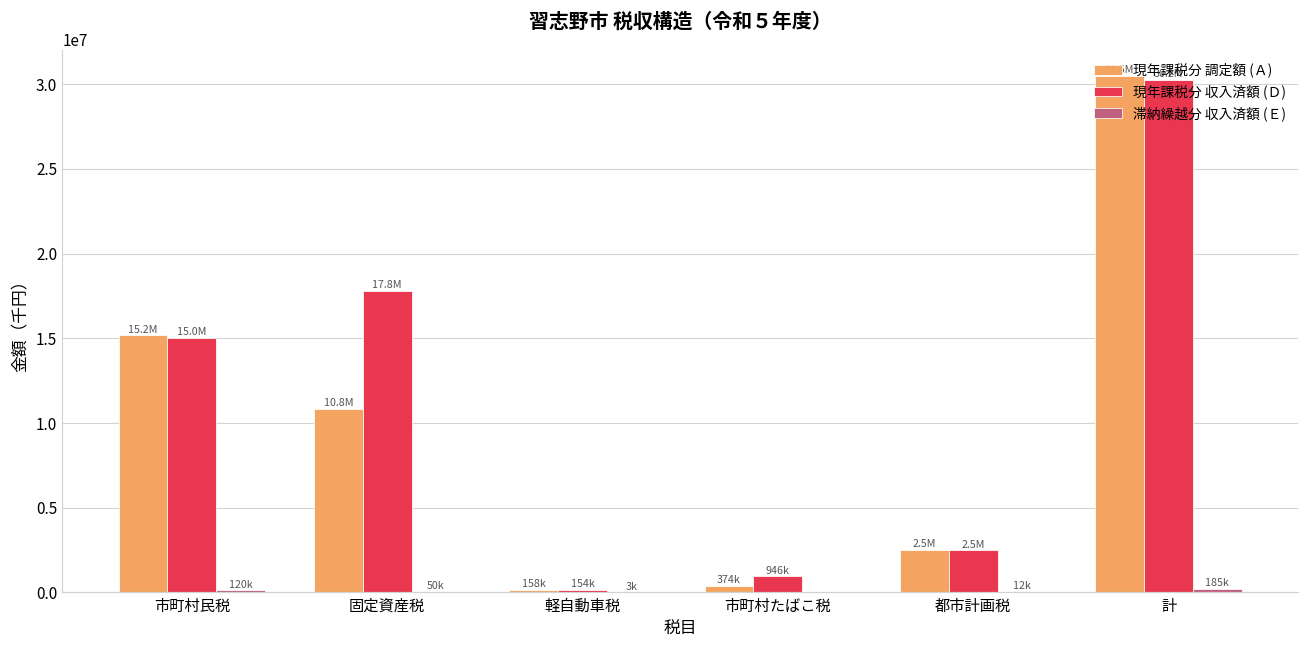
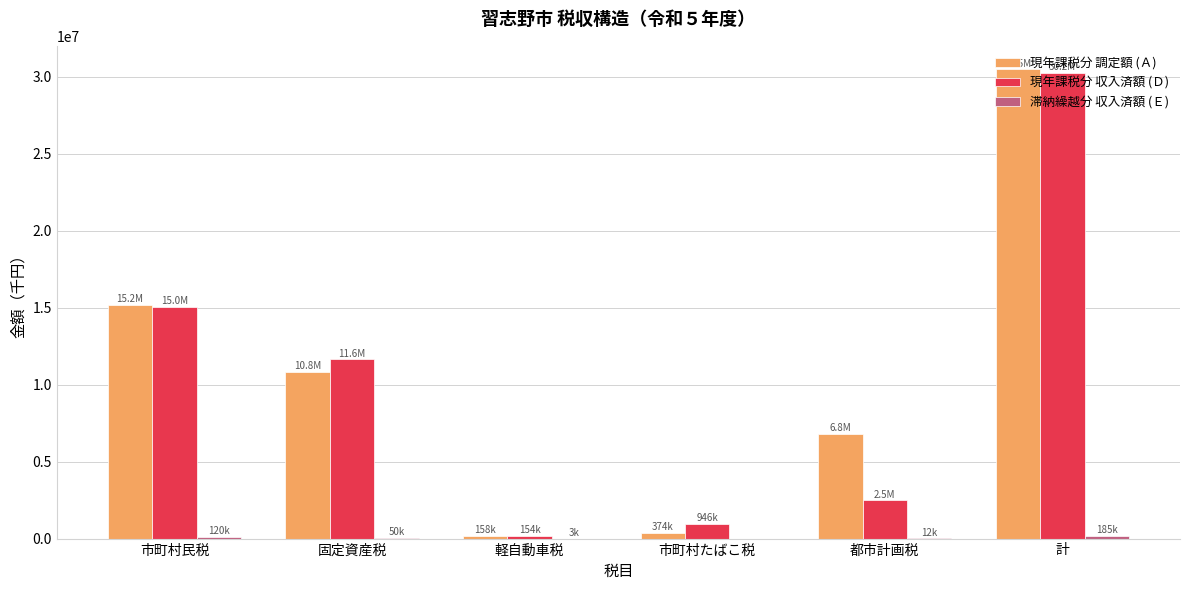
  {
    "現年課税分 調定額 (Ａ)": {
      "市町村民税": "15.2M",
      "固定資産税": "10.8M",
      "軽自動車税": "158k",
      "市町村たばこ税": "374k",
-     "都市計画税": "2.5M",
+     "都市計画税": "6.8M",
      "計": "30.5M"
    },
    "現年課税分 収入済額 (Ｄ)": {
      "市町村民税": "15.0M",
-     "固定資産税": "17.8M",
+     "固定資産税": "11.6M",
      "軽自動車税": "154k",
      "市町村たばこ税": "946k",
      "都市計画税": "2.5M",
      "計": "30.2M"
    },
    "滞納繰越分 収入済額 (Ｅ)": {
      "市町村民税": "120k",
      "固定資産税": "50k",
      "軽自動車税": "3k",
      "都市計画税": "12k",
      "計": "185k"
    }
  }
